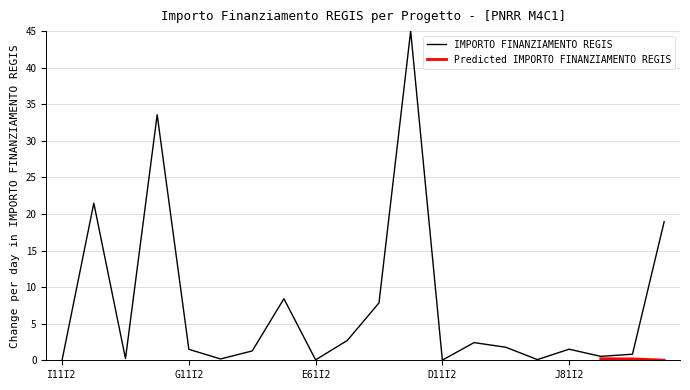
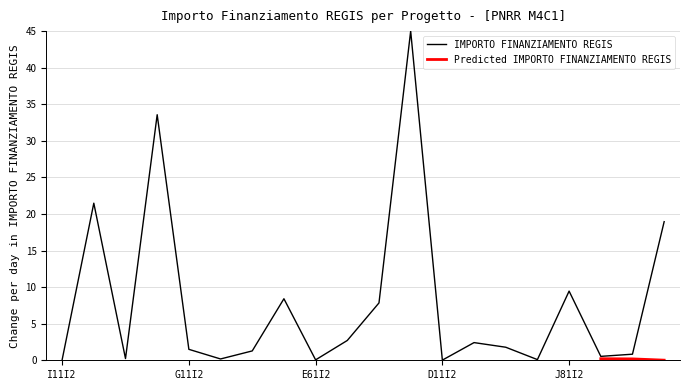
  {
    "IMPORTO FINANZIAMENTO REGIS": {
      "I11I2": 0,
      "G11I2": 1,
      "E61I2": 0,
      "D11I2": 0,
-     "J81I2": 2
+     "J81I2": 9
    }
  }
